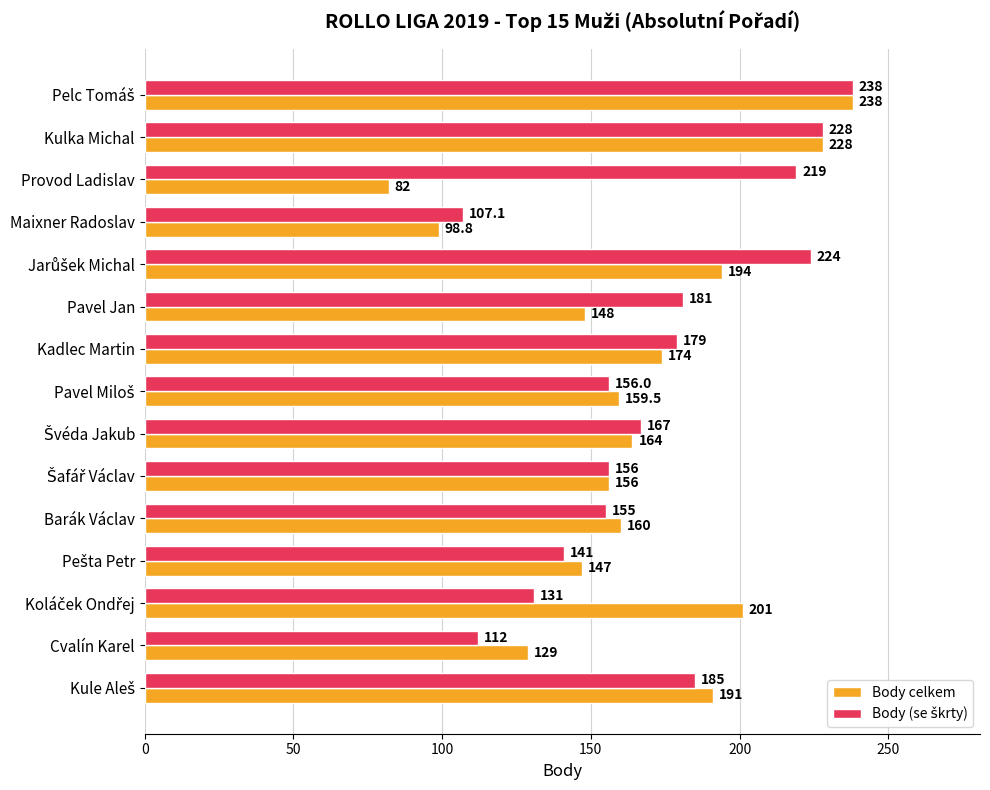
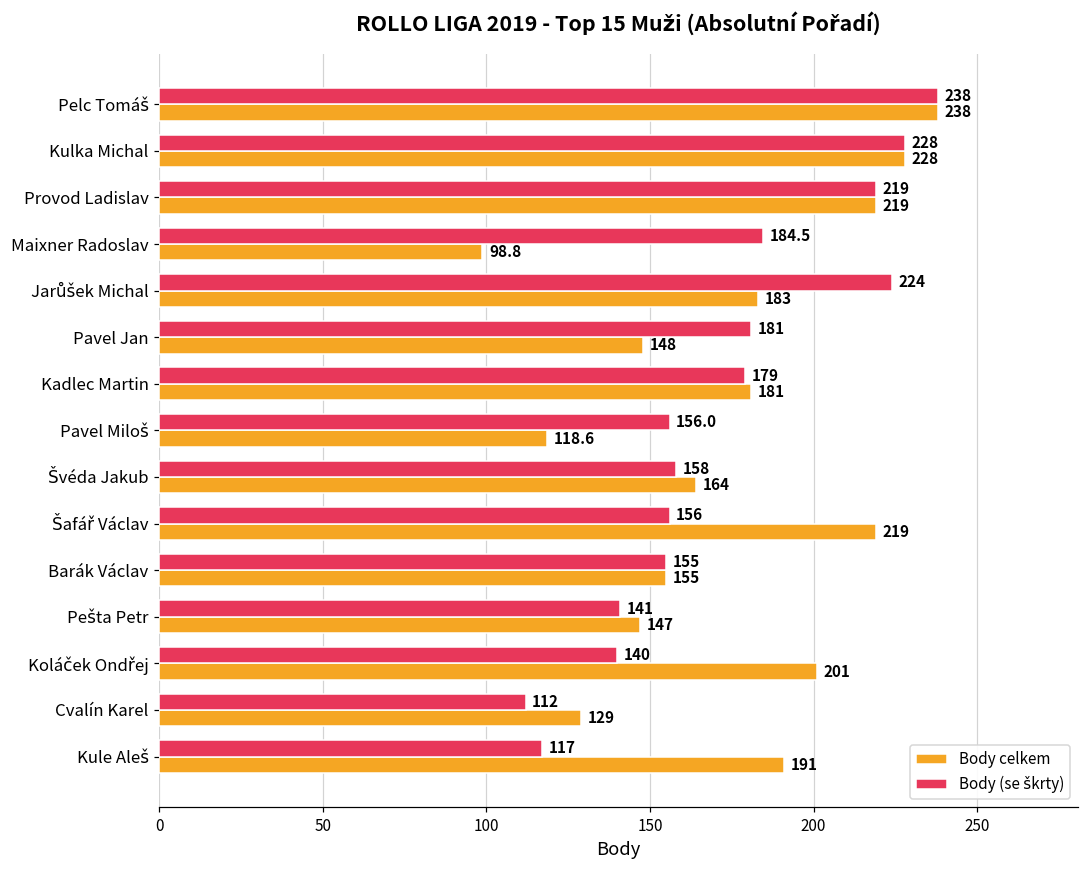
  {
    "Body celkem": {
      "Pelc Tomáš": 238,
      "Kulka Michal": 228,
-     "Provod Ladislav": 82,
+     "Provod Ladislav": 219,
      "Maixner Radoslav": 98.8,
-     "Jarůšek Michal": 194,
+     "Jarůšek Michal": 183,
      "Pavel Jan": 148,
-     "Kadlec Martin": 174,
-     "Pavel Miloš": 159.5,
+     "Kadlec Martin": 181,
+     "Pavel Miloš": 118.6,
      "Švéda Jakub": 164,
-     "Šafář Václav": 156,
-     "Barák Václav": 160,
+     "Šafář Václav": 219,
+     "Barák Václav": 155,
      "Pešta Petr": 147,
      "Koláček Ondřej": 201,
      "Cvalín Karel": 129,
      "Kule Aleš": 191
    },
    "Body (se škrty)": {
      "Pelc Tomáš": 238,
      "Kulka Michal": 228,
      "Provod Ladislav": 219,
-     "Maixner Radoslav": 107.1,
+     "Maixner Radoslav": 184.5,
      "Jarůšek Michal": 224,
      "Pavel Jan": 181,
      "Kadlec Martin": 179,
      "Pavel Miloš": 156.0,
-     "Švéda Jakub": 167,
+     "Švéda Jakub": 158,
      "Šafář Václav": 156,
      "Barák Václav": 155,
      "Pešta Petr": 141,
-     "Koláček Ondřej": 131,
+     "Koláček Ondřej": 140,
      "Cvalín Karel": 112,
-     "Kule Aleš": 185
+     "Kule Aleš": 117
    }
  }
